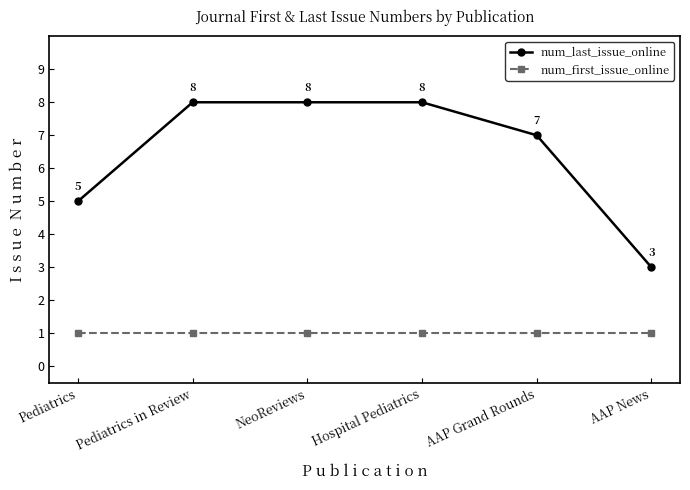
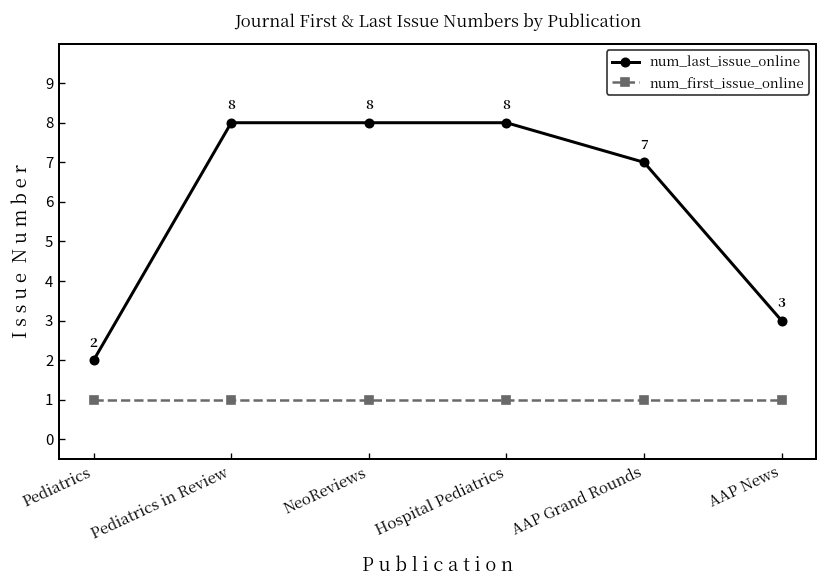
  {
    "num_last_issue_online": {
-     "Pediatrics": 5,
+     "Pediatrics": 2,
      "Pediatrics in Review": 8,
      "NeoReviews": 8,
      "Hospital Pediatrics": 8,
      "AAP Grand Rounds": 7,
      "AAP News": 3
    },
    "num_first_issue_online": {
      "Pediatrics": 1.0,
      "Pediatrics in Review": 1.0,
      "NeoReviews": 1.0,
      "Hospital Pediatrics": 1.0,
      "AAP Grand Rounds": 1.0,
      "AAP News": 1.0
    }
  }
